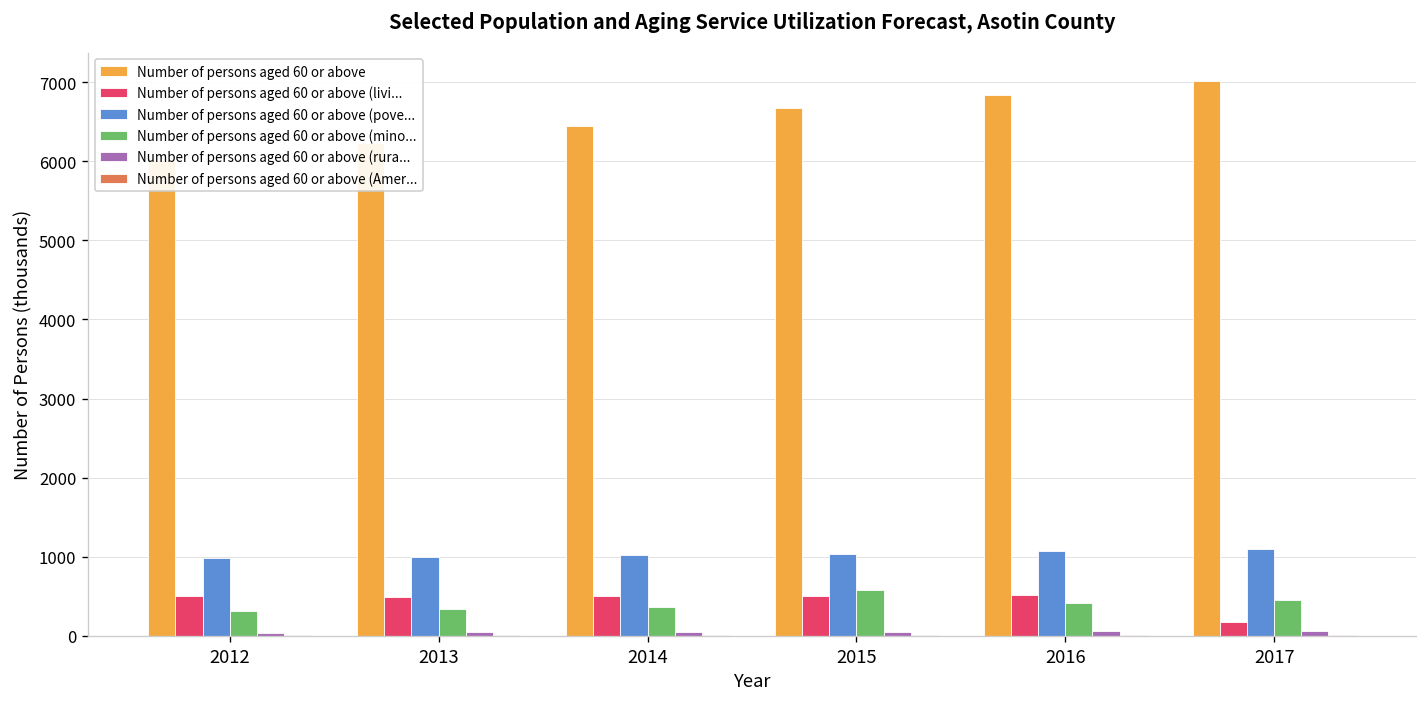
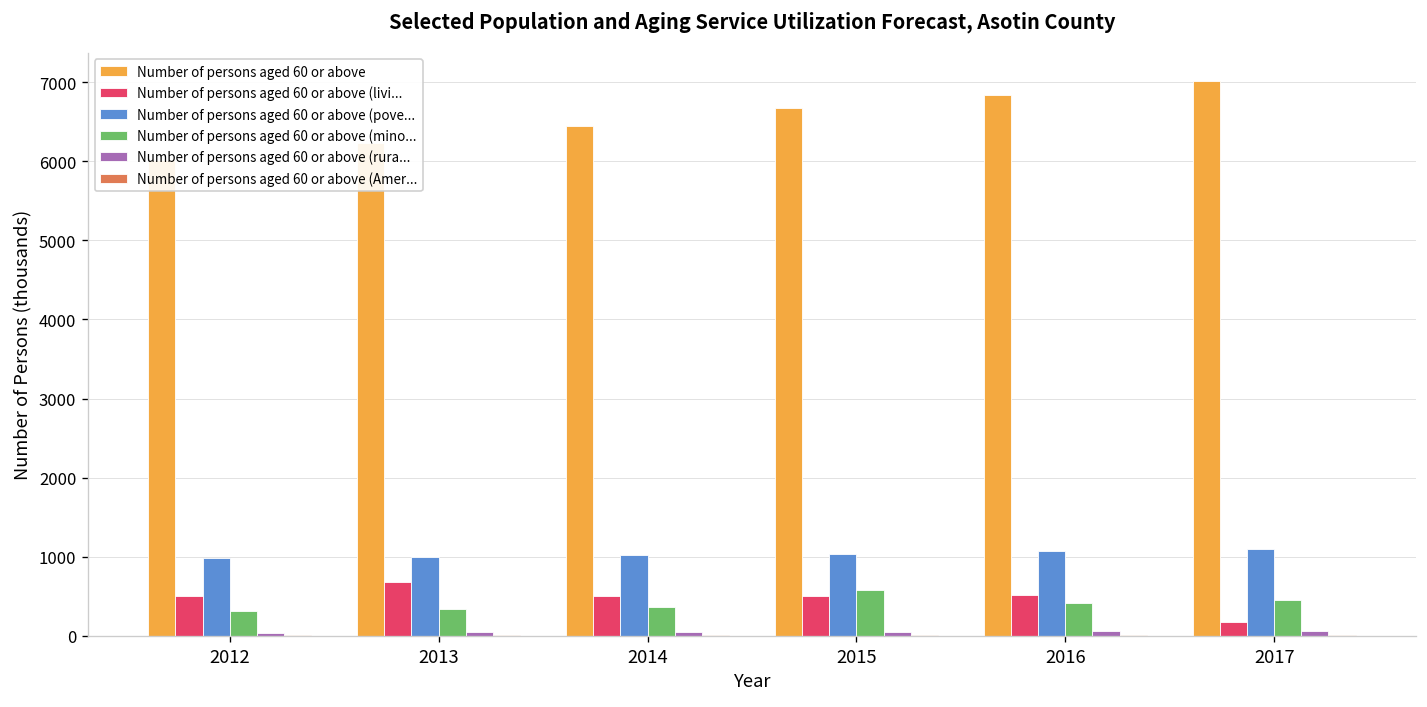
  {
    "Number of persons aged 60 or above (livi...": {
      "2012": 500,
-     "2013": 500,
+     "2013": 700,
      "2014": 500,
      "2015": 500,
      "2016": 500,
      "2017": 200
    },
    "Number of persons aged 60 or above (pove...": {
      "2012": 1000,
      "2013": 1000,
      "2014": 1000,
      "2015": 1000,
      "2016": 1100,
      "2017": 1100
    },
    "Number of persons aged 60 or above (mino...": {
      "2012": 300,
      "2013": 300,
      "2014": 400,
      "2015": 600,
      "2016": 400,
      "2017": 500
    },
    "Number of persons aged 60 or above (rura...": {
      "2012": 0,
      "2013": 0,
      "2014": 0,
      "2015": 100,
      "2016": 100,
      "2017": 100
    }
  }
